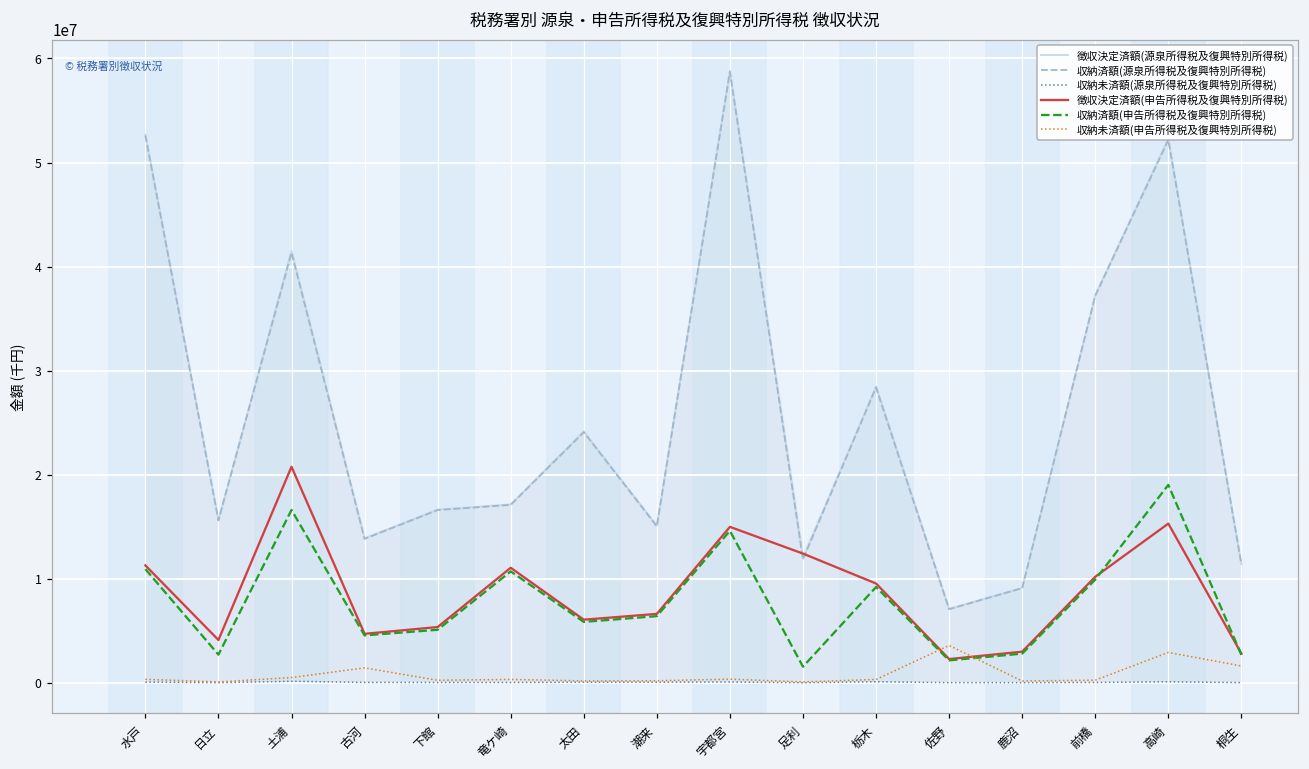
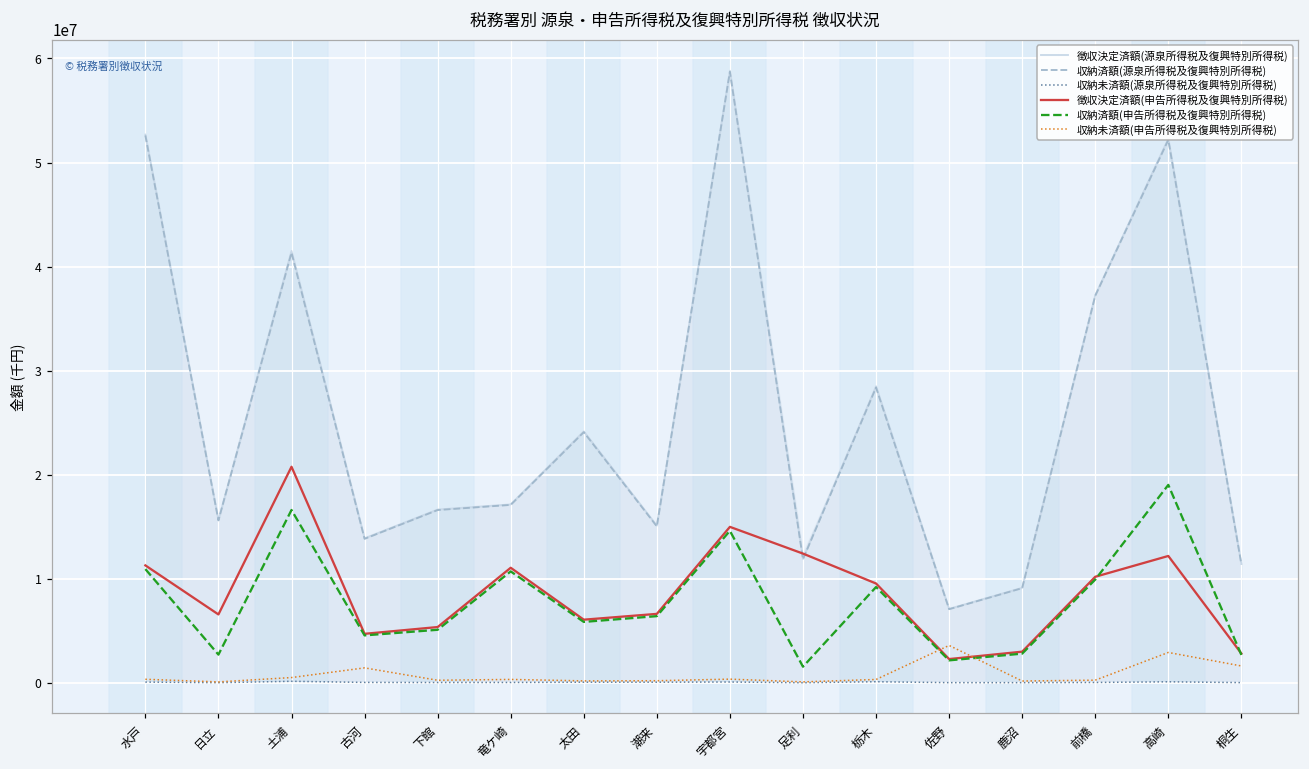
  {
    "収納未済額(源泉所得税及復興特別所得税)": {
      "水戸": 0,
      "土浦": 0,
      "古河": 0,
      "竜ケ崎": 0,
      "宇都宮": 0,
      "佐野": 0,
      "高崎": 0,
      "桐生": 0
    },
    "徴収決定済額(申告所得税及復興特別所得税)": {
      "水戸": 11000000,
-     "日立": 4000000,
+     "日立": 7000000,
      "土浦": 21000000,
      "竜ケ崎": 11000000,
      "宇都宮": 15000000,
      "栃木": 10000000,
      "前橋": 10000000,
-     "高崎": 15000000
+     "高崎": 12000000
    },
    "収納済額(申告所得税及復興特別所得税)": {
      "水戸": 11000000,
      "日立": 3000000,
      "土浦": 17000000,
      "竜ケ崎": 11000000,
      "宇都宮": 15000000,
      "足利": 2000000,
      "栃木": 9000000,
      "前橋": 10000000,
      "高崎": 19000000
    },
    "収納未済額(申告所得税及復興特別所得税)": {
      "水戸": 0,
      "土浦": 1000000,
      "古河": 1000000,
      "竜ケ崎": 0,
      "宇都宮": 0,
      "佐野": 4000000,
      "高崎": 3000000,
      "桐生": 2000000
    }
  }
